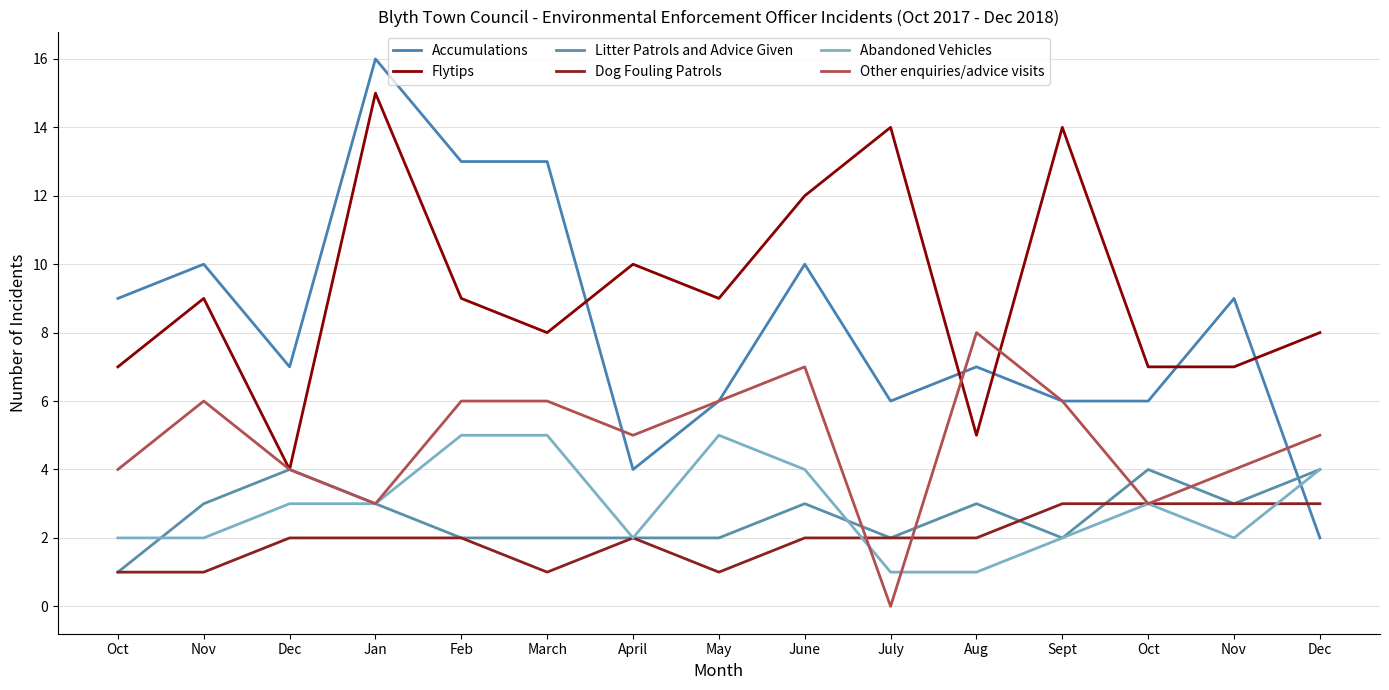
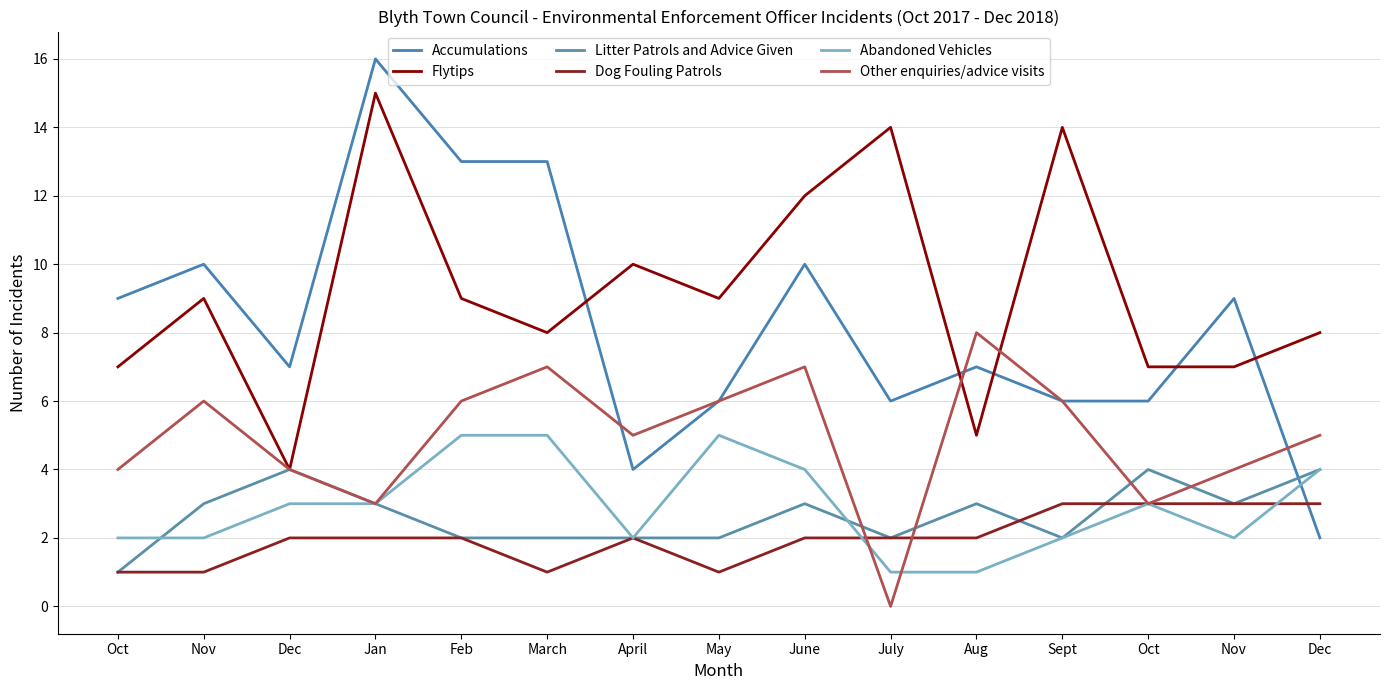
  {
    "Other enquiries/advice visits": {
      "Feb": 6,
-     "March": 6,
+     "March": 7,
      "April": 5,
      "June": 7,
      "July": 0,
      "Aug": 8
    }
  }
